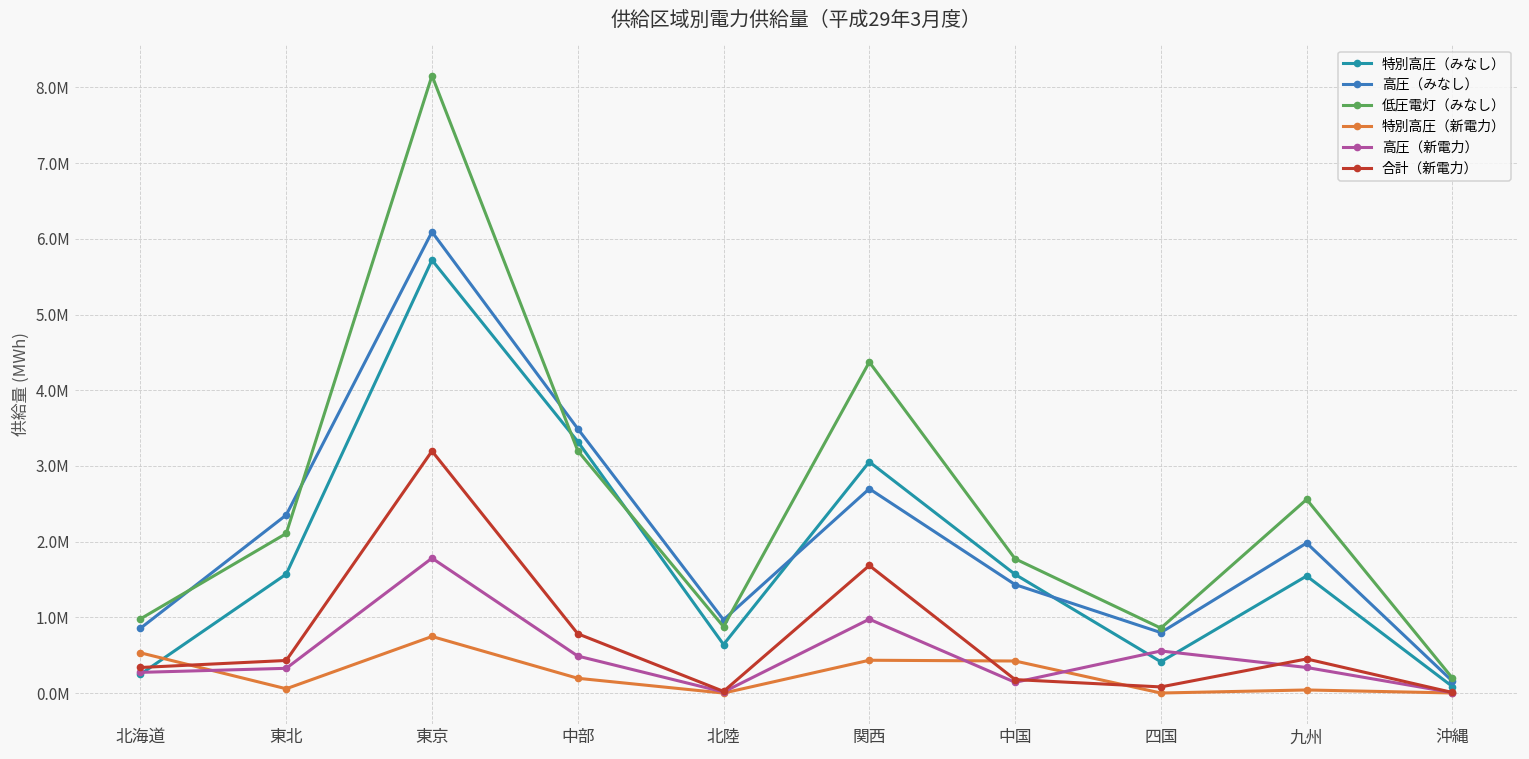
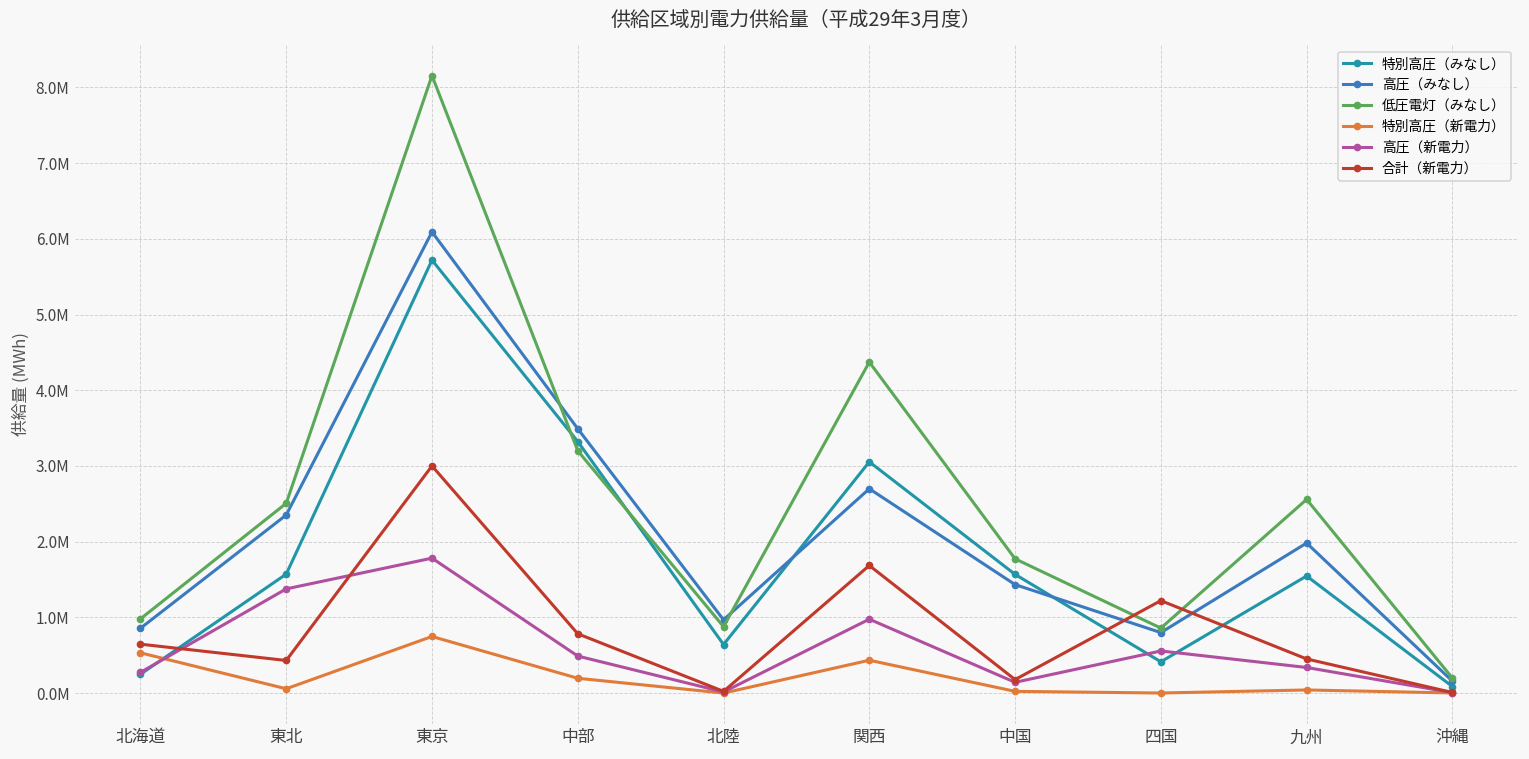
  {
    "低圧電灯（みなし）": {
      "北海道": 1000000,
-     "東北": 2100000,
+     "東北": 2500000,
      "東京": 8200000,
      "中部": 3200000,
      "北陸": 900000,
      "関西": 4400000,
      "中国": 1800000,
      "四国": 900000,
      "九州": 2600000,
      "沖縄": 200000
    },
    "特別高圧（新電力）": {
      "北海道": 500000,
      "東北": 100000,
      "東京": 700000,
      "中部": 200000,
      "関西": 400000,
-     "中国": 400000,
+     "中国": 0,
      "四国": 0,
      "九州": 0
    },
    "高圧（新電力）": {
-     "東北": 300000,
+     "東北": 1400000,
      "東京": 1800000,
      "中部": 500000,
      "関西": 1000000,
      "四国": 600000,
      "九州": 300000
    },
    "合計（新電力）": {
-     "北海道": 300000,
+     "北海道": 600000,
      "東北": 400000,
-     "東京": 3200000,
+     "東京": 3000000,
      "中部": 800000,
      "関西": 1700000,
-     "四国": 100000,
+     "四国": 1200000,
      "九州": 500000
    }
  }
